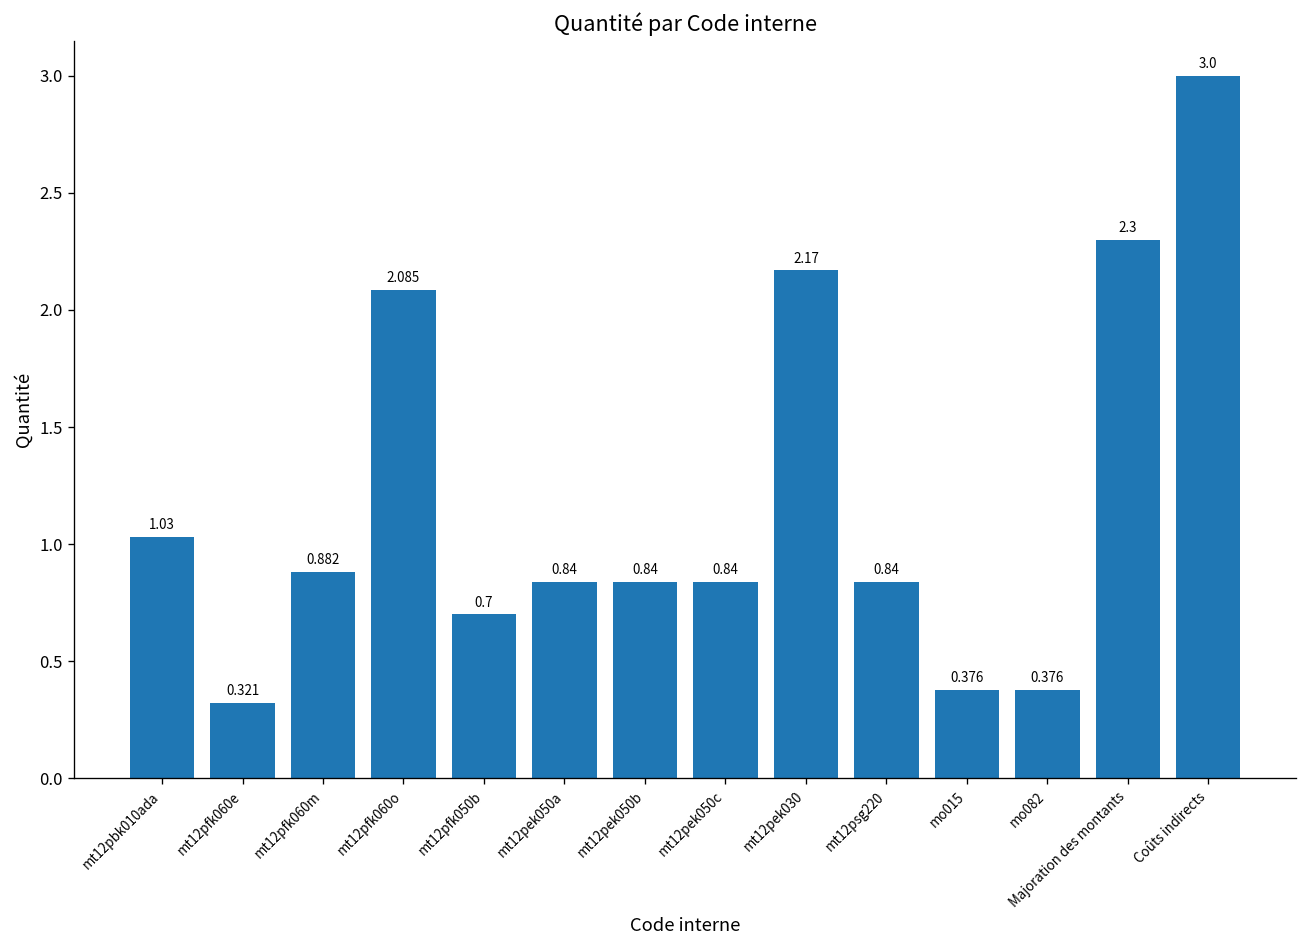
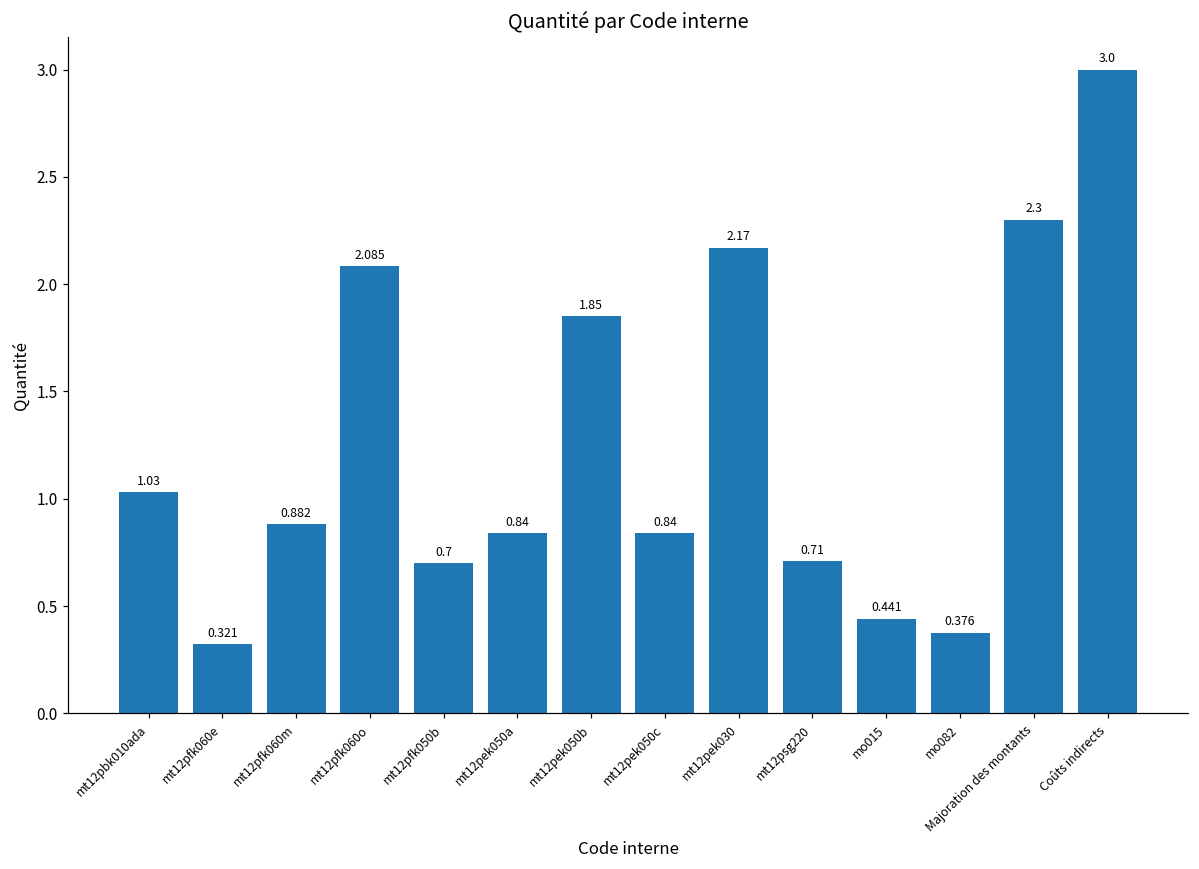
  {
    "mt12pbk010ada": 1.03,
    "mt12pfk060e": 0.321,
    "mt12pfk060m": 0.882,
    "mt12pfk060o": 2.085,
    "mt12pfk050b": 0.7,
    "mt12pek050a": 0.84,
-   "mt12pek050b": 0.84,
+   "mt12pek050b": 1.85,
    "mt12pek050c": 0.84,
    "mt12pek030": 2.17,
-   "mt12psg220": 0.84,
-   "mo015": 0.376,
+   "mt12psg220": 0.71,
+   "mo015": 0.441,
    "mo082": 0.376,
    "Majoration des montants": 2.3,
    "Coûts indirects": 3.0
  }
